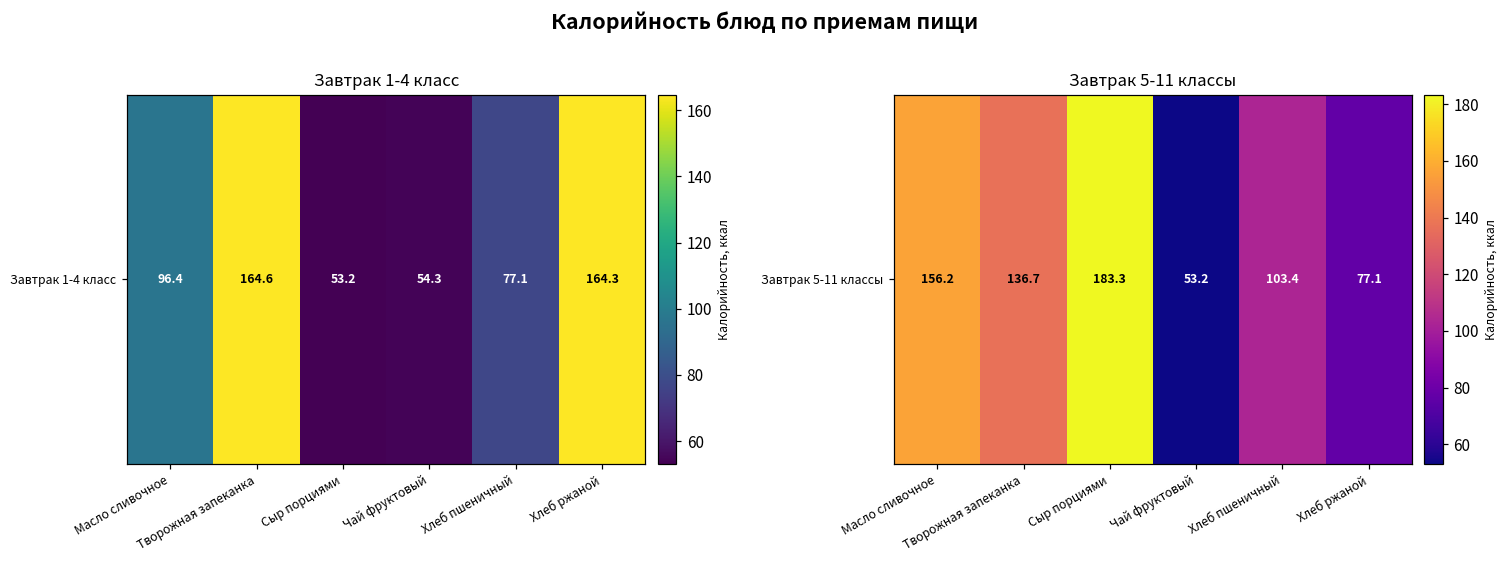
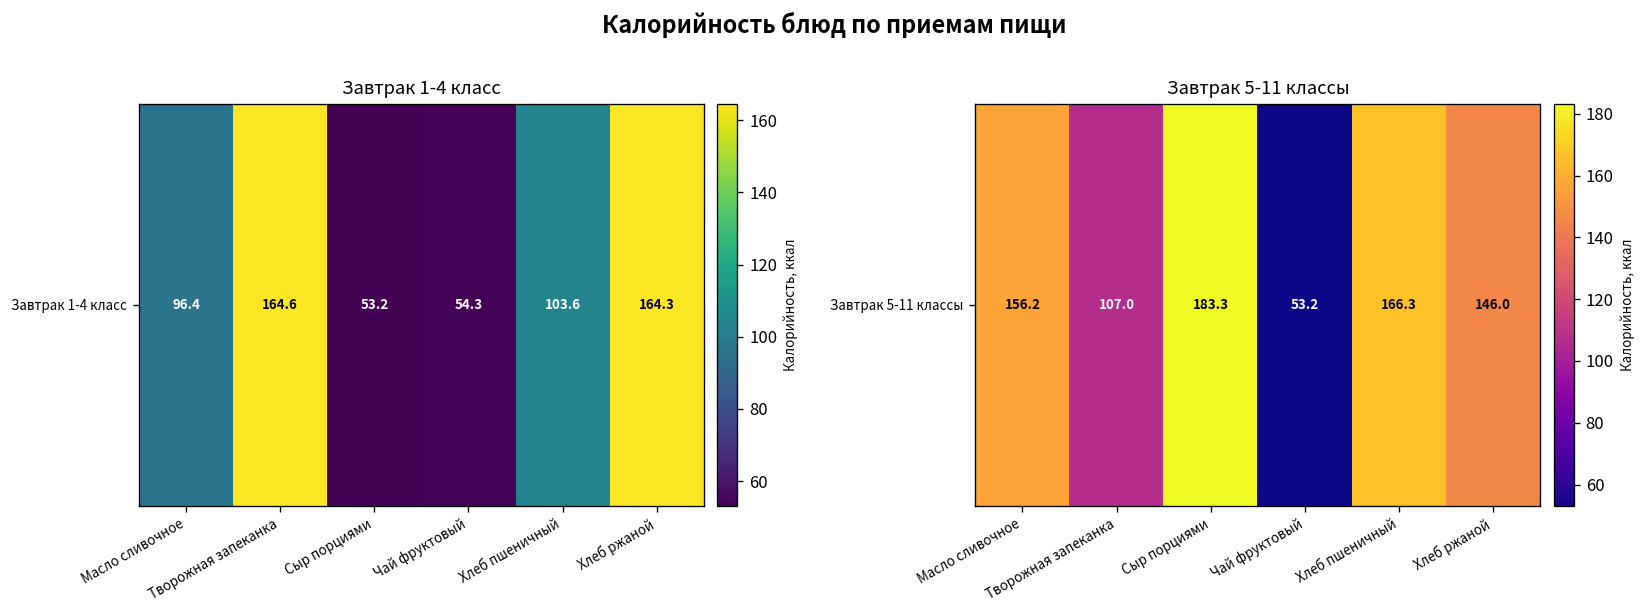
  {
    "Завтрак 1-4 класс": {
      "Завтрак 1-4 класс": {
        "Масло сливочное": 96.4,
        "Творожная запеканка": 164.6,
        "Сыр порциями": 53.2,
        "Чай фруктовый": 54.3,
-       "Хлеб пшеничный": 77.1,
+       "Хлеб пшеничный": 103.6,
        "Хлеб ржаной": 164.3
      }
    },
    "Завтрак 5-11 классы": {
      "Завтрак 5-11 классы": {
        "Масло сливочное": 156.2,
-       "Творожная запеканка": 136.7,
+       "Творожная запеканка": 107.0,
        "Сыр порциями": 183.3,
        "Чай фруктовый": 53.2,
-       "Хлеб пшеничный": 103.4,
-       "Хлеб ржаной": 77.1
+       "Хлеб пшеничный": 166.3,
+       "Хлеб ржаной": 146.0
      }
    }
  }
